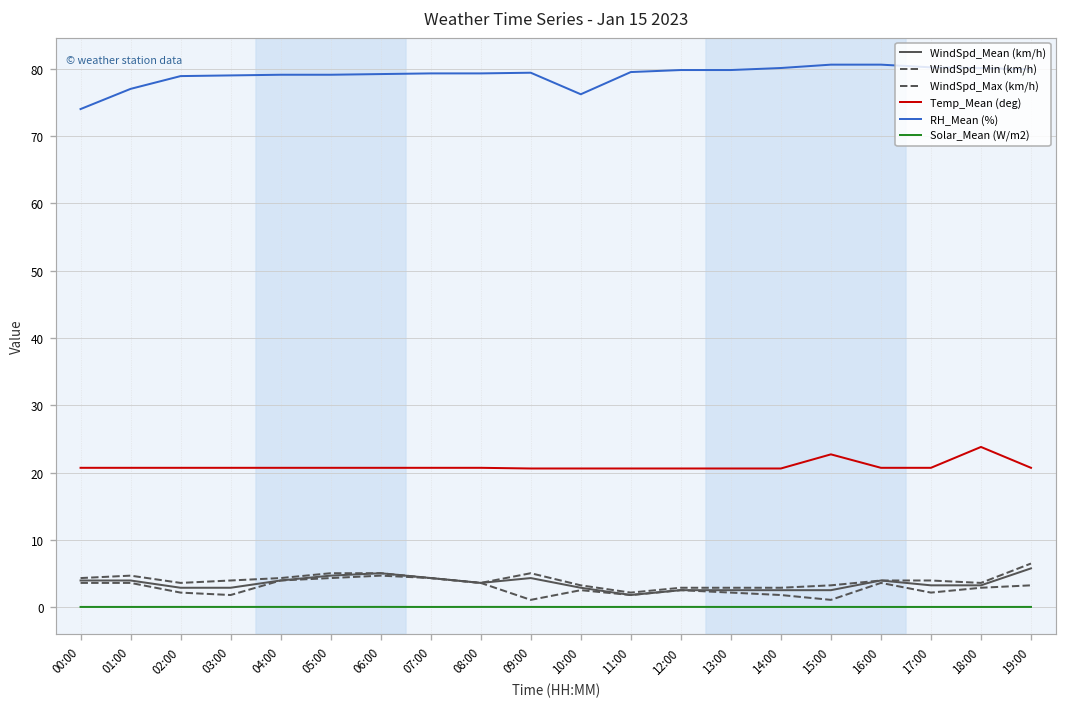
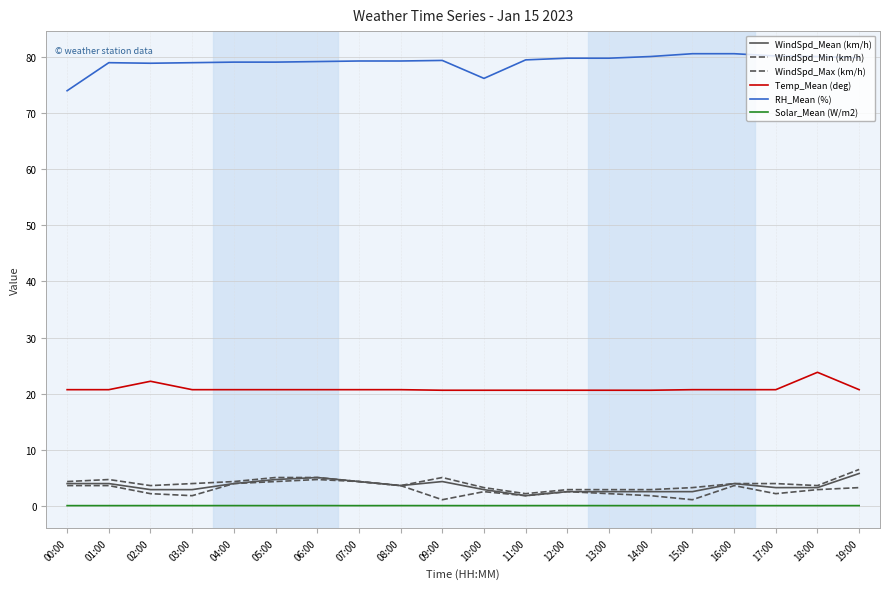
  {
    "Temp_Mean (deg)": {
      "00:00": 21,
      "01:00": 21,
-     "02:00": 21,
+     "02:00": 22,
      "03:00": 21,
      "04:00": 21,
      "05:00": 21,
      "06:00": 21,
      "07:00": 21,
      "08:00": 21,
      "09:00": 21,
      "10:00": 21,
      "11:00": 21,
      "12:00": 21,
      "13:00": 21,
      "14:00": 21,
-     "15:00": 23,
+     "15:00": 21,
      "16:00": 21,
      "17:00": 21,
      "18:00": 24,
      "19:00": 21
    },
    "RH_Mean (%)": {
      "00:00": 74,
-     "01:00": 77,
+     "01:00": 79,
      "02:00": 79,
      "03:00": 79,
      "04:00": 79,
      "05:00": 79,
      "06:00": 79,
      "07:00": 79,
      "08:00": 79,
      "09:00": 79,
      "10:00": 76,
      "11:00": 80,
      "12:00": 80,
      "13:00": 80,
      "14:00": 80,
      "15:00": 81,
      "16:00": 81
    },
    "Solar_Mean (W/m2)": {
      "00:00": 0,
      "01:00": 0,
      "02:00": 0,
      "03:00": 0,
      "04:00": 0,
      "05:00": 0,
      "06:00": 0,
      "07:00": 0,
      "08:00": 0,
      "09:00": 0,
      "10:00": 0,
      "11:00": 0,
      "12:00": 0,
      "13:00": 0,
      "14:00": 0,
      "15:00": 0,
      "16:00": 0,
      "17:00": 0,
      "18:00": 0,
      "19:00": 0
    }
  }
